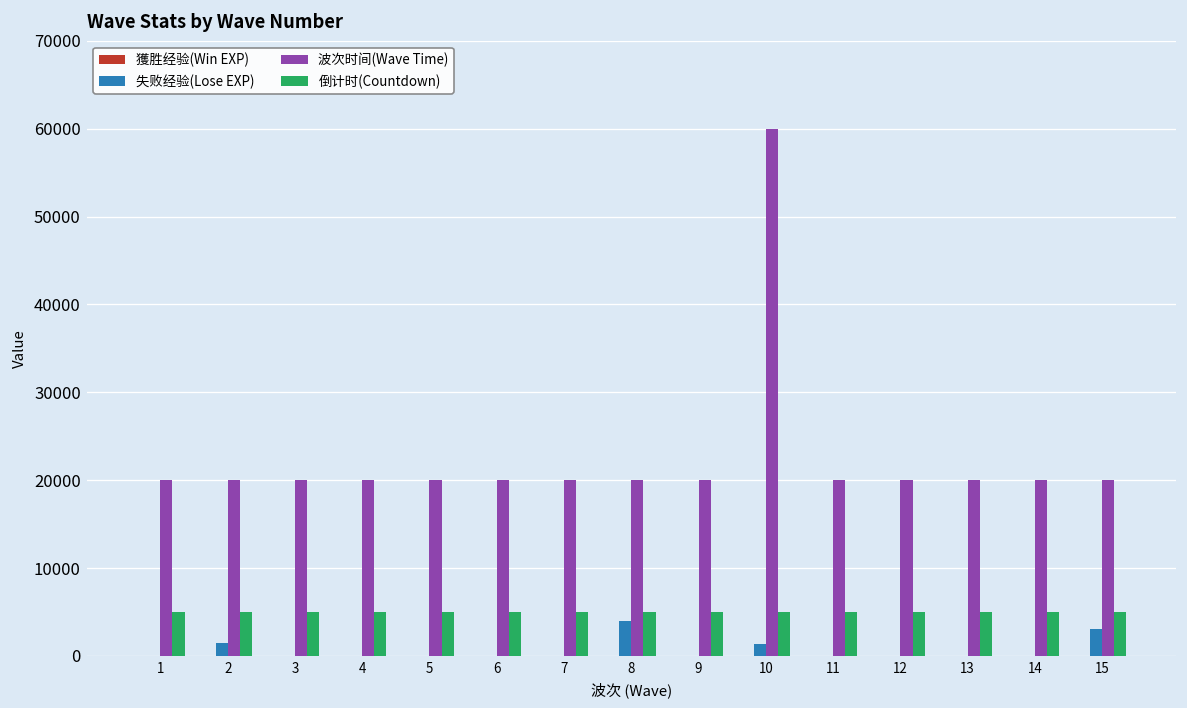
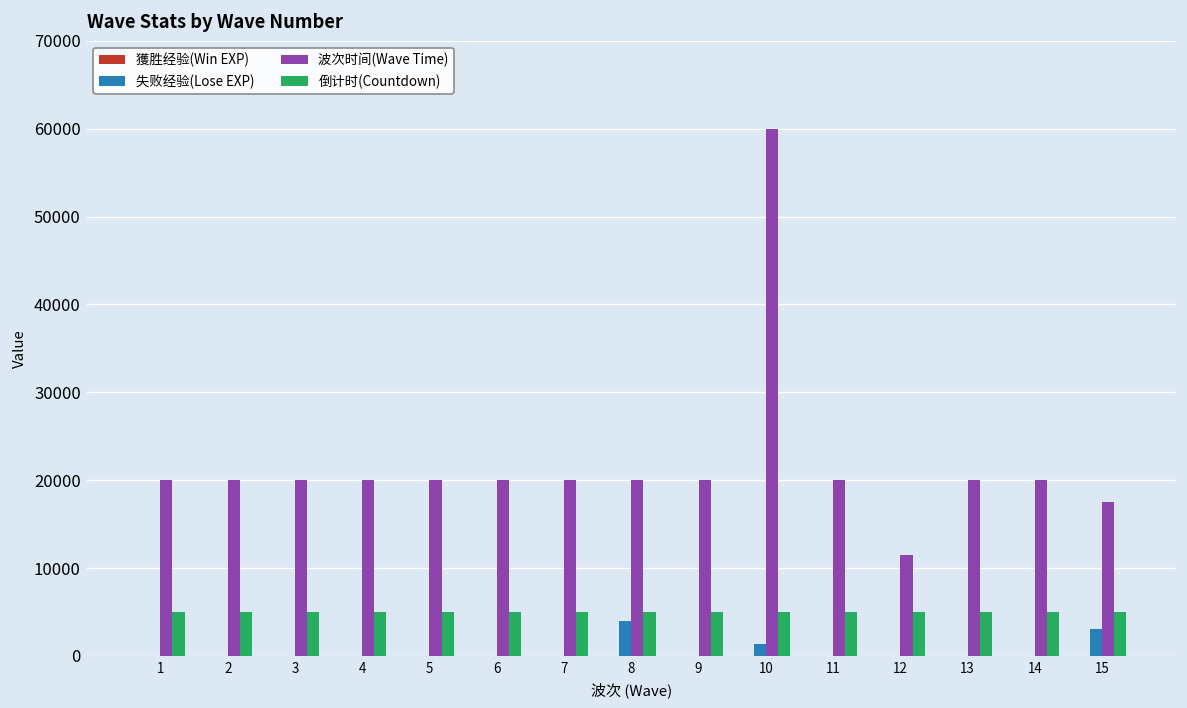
  {
    "失败经验(Lose EXP)": {
-     "2": 2000,
+     "2": 0,
      "8": 4000,
      "10": 1000,
      "15": 3000
    },
    "波次时间(Wave Time)": {
      "1": 20000,
      "2": 20000,
      "3": 20000,
      "4": 20000,
      "5": 20000,
      "6": 20000,
      "7": 20000,
      "8": 20000,
      "9": 20000,
      "10": 60000,
      "11": 20000,
-     "12": 20000,
+     "12": 11000,
      "13": 20000,
      "14": 20000,
-     "15": 20000
+     "15": 17000
    },
    "倒计时(Countdown)": {
      "1": 5000,
      "2": 5000,
      "3": 5000,
      "4": 5000,
      "5": 5000,
      "6": 5000,
      "7": 5000,
      "8": 5000,
      "9": 5000,
      "10": 5000,
      "11": 5000,
      "12": 5000,
      "13": 5000,
      "14": 5000,
      "15": 5000
    }
  }
